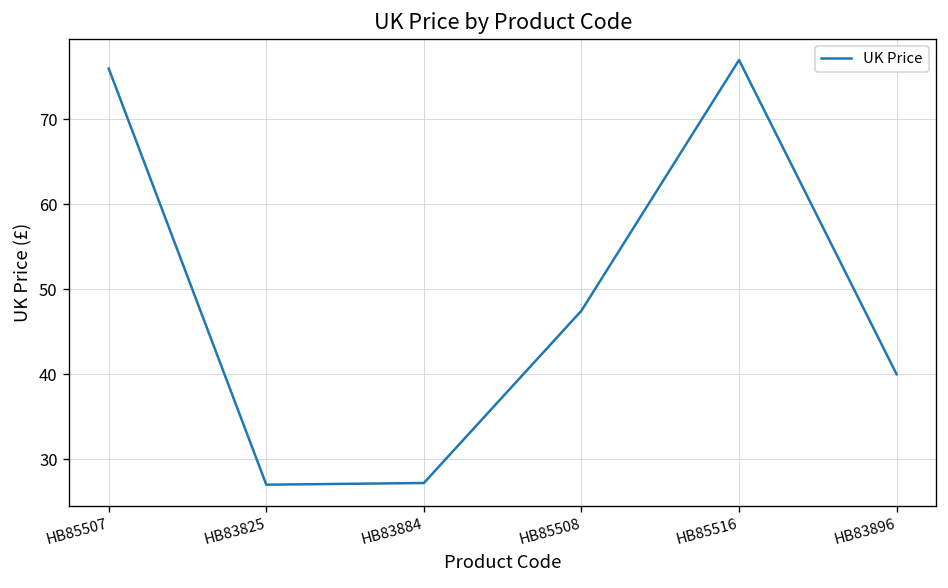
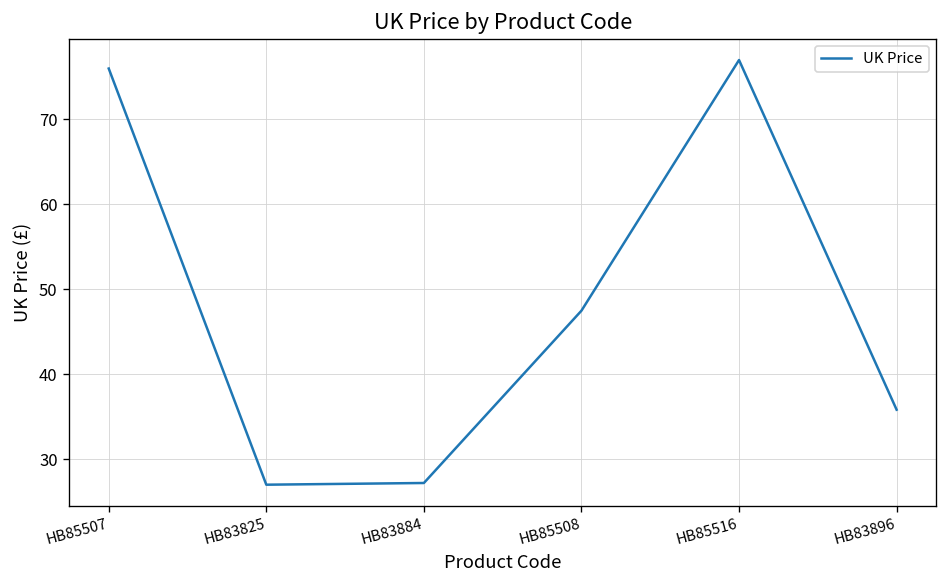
  {
    "HB85507": 76,
    "HB83825": 27,
    "HB83884": 27,
    "HB85508": 47,
    "HB85516": 77,
-   "HB83896": 40
+   "HB83896": 36
  }
